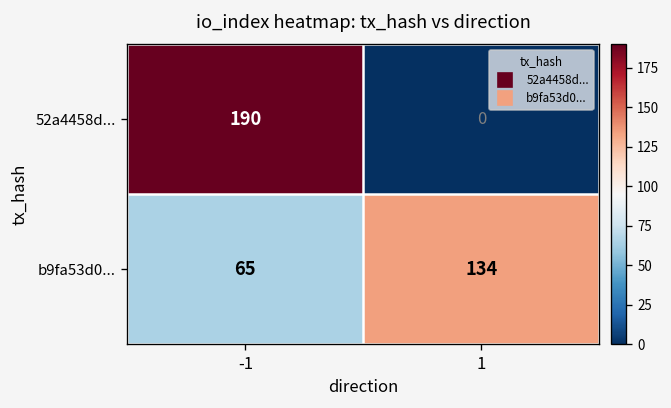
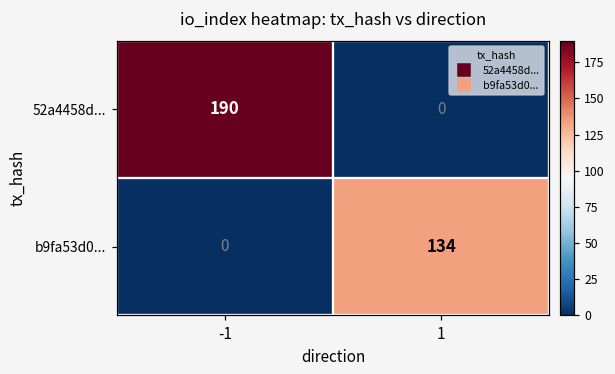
  {
    "52a4458d...": {
      "-1": 190,
      "1": 0
    },
    "b9fa53d0...": {
-     "-1": 65,
+     "-1": 0,
      "1": 134
    }
  }
